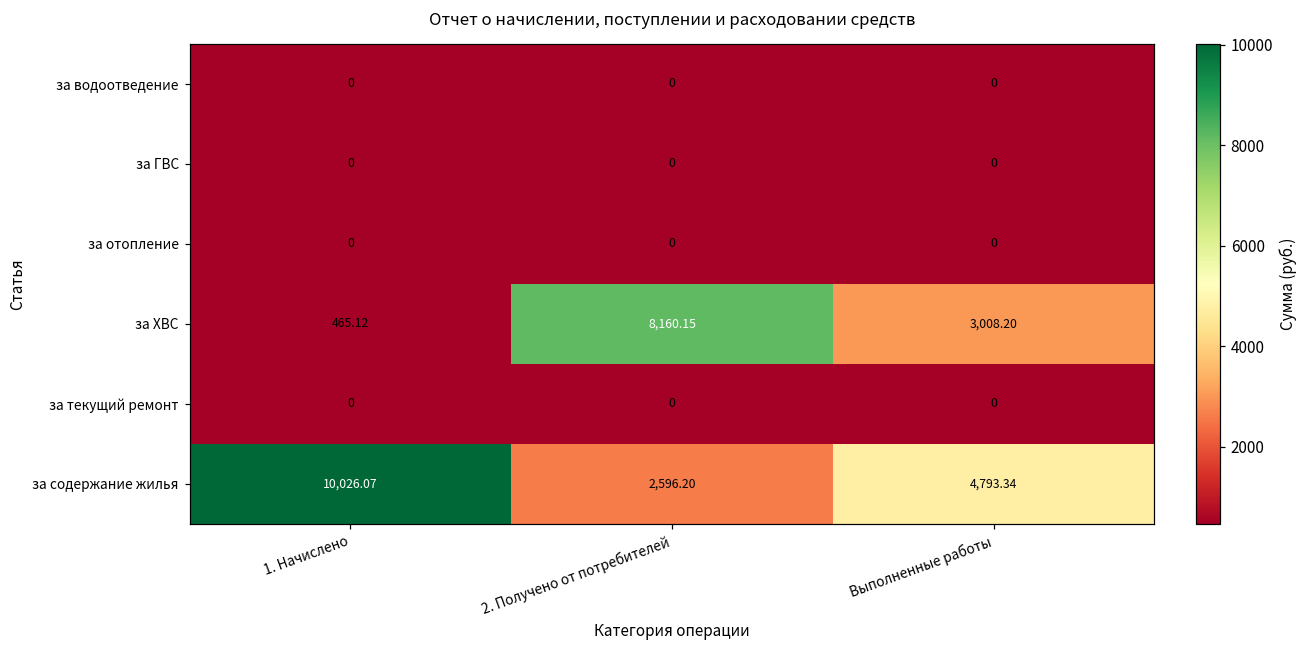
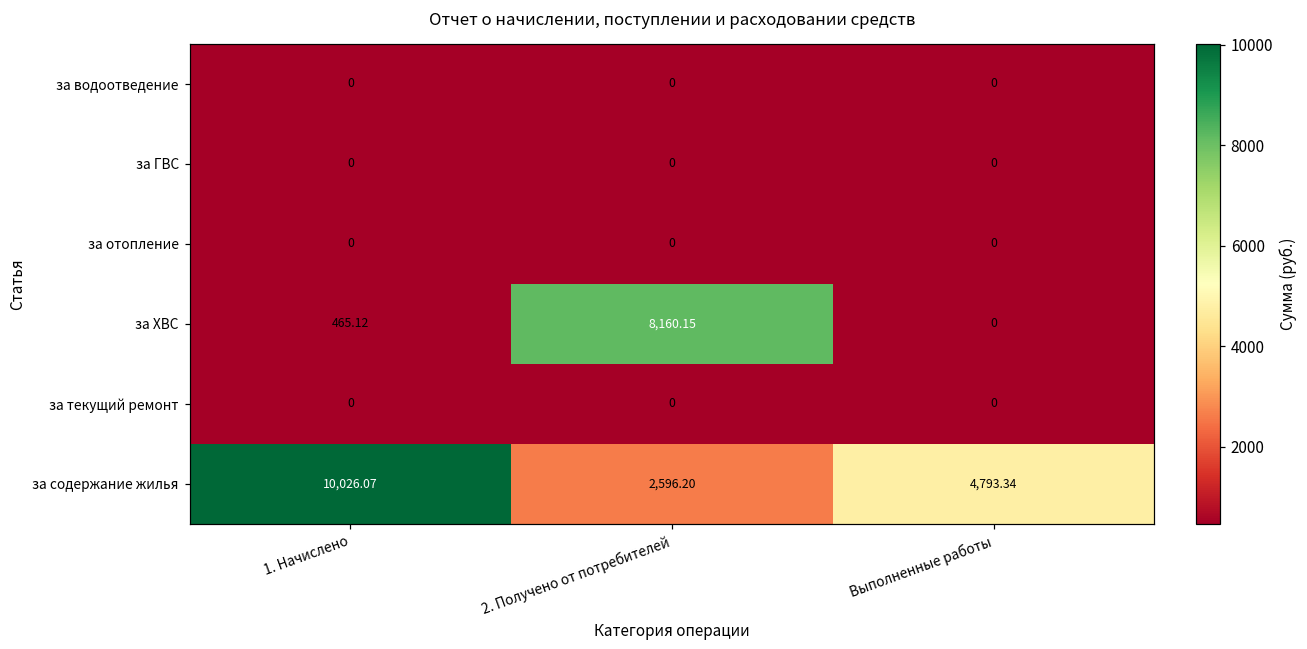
  {
    "за водоотведение": {
      "1. Начислено": "0",
      "2. Получено от потребителей": "0",
      "Выполненные работы": "0"
    },
    "за ГВС": {
      "1. Начислено": "0",
      "2. Получено от потребителей": "0",
      "Выполненные работы": "0"
    },
    "за отопление": {
      "1. Начислено": "0",
      "2. Получено от потребителей": "0",
      "Выполненные работы": "0"
    },
    "за ХВС": {
      "1. Начислено": "465.12",
      "2. Получено от потребителей": "8,160.15",
-     "Выполненные работы": "3,008.20"
+     "Выполненные работы": "0"
    },
    "за текущий ремонт": {
      "1. Начислено": "0",
      "2. Получено от потребителей": "0",
      "Выполненные работы": "0"
    },
    "за содержание жилья": {
      "1. Начислено": "10,026.07",
      "2. Получено от потребителей": "2,596.20",
      "Выполненные работы": "4,793.34"
    }
  }
